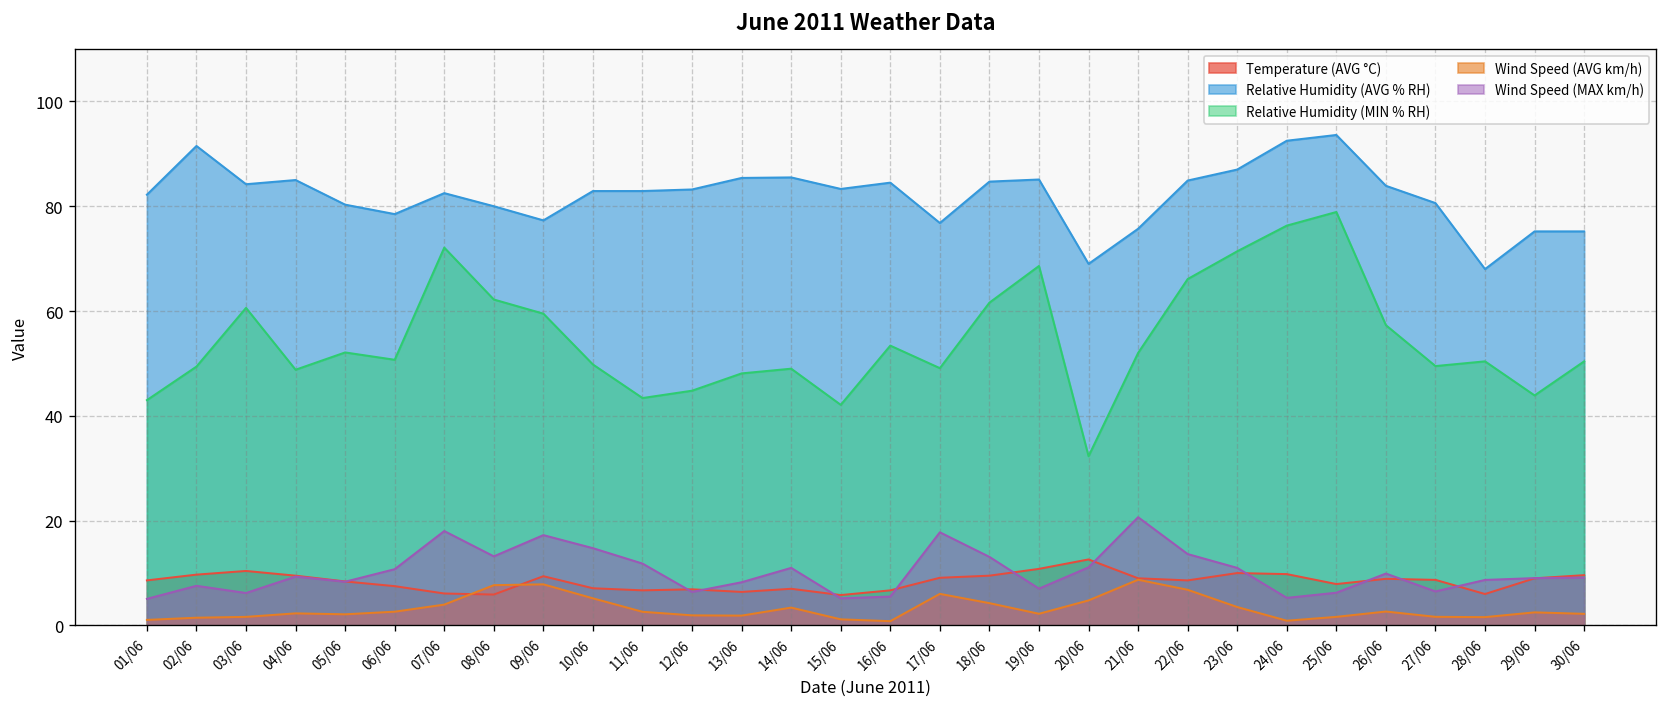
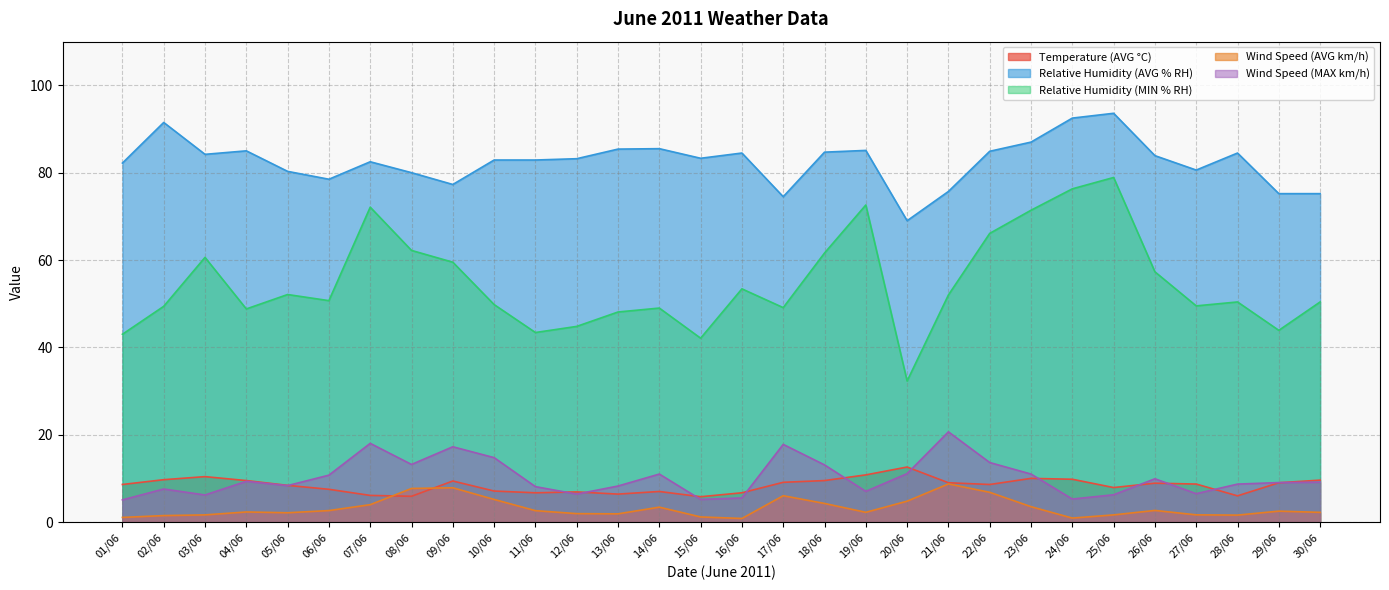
  {
    "Relative Humidity (AVG % RH)": {
      "01/06": 82,
      "02/06": 92,
      "03/06": 84,
      "04/06": 85,
      "05/06": 80,
      "06/06": 79,
      "07/06": 83,
      "08/06": 80,
      "09/06": 77,
      "10/06": 83,
      "11/06": 83,
      "12/06": 83,
      "13/06": 85,
      "14/06": 86,
      "15/06": 83,
      "16/06": 85,
-     "17/06": 77,
+     "17/06": 75,
      "18/06": 85,
      "19/06": 85,
      "20/06": 69,
      "21/06": 76,
      "22/06": 85,
      "23/06": 87,
      "24/06": 93,
      "25/06": 94,
      "26/06": 84,
      "27/06": 81,
-     "28/06": 68,
+     "28/06": 85,
      "29/06": 75,
      "30/06": 75
    },
    "Relative Humidity (MIN % RH)": {
      "01/06": 43,
      "02/06": 49,
      "03/06": 61,
      "04/06": 49,
      "05/06": 52,
      "06/06": 51,
      "07/06": 72,
      "08/06": 62,
      "09/06": 60,
      "10/06": 50,
      "11/06": 43,
      "12/06": 45,
      "13/06": 48,
      "14/06": 49,
      "15/06": 42,
      "16/06": 53,
      "17/06": 49,
      "18/06": 62,
-     "19/06": 69,
+     "19/06": 73,
      "20/06": 32,
      "21/06": 52,
      "22/06": 66,
      "23/06": 71,
      "24/06": 76,
      "25/06": 79,
      "26/06": 57,
      "27/06": 50,
      "28/06": 50,
      "29/06": 44,
      "30/06": 50
    },
    "Wind Speed (MAX km/h)": {
      "01/06": 5,
      "02/06": 8,
      "03/06": 6,
      "06/06": 11,
      "07/06": 18,
      "08/06": 13,
      "09/06": 17,
      "10/06": 15,
-     "11/06": 12,
+     "11/06": 8,
      "13/06": 8,
      "14/06": 11,
      "15/06": 5,
      "16/06": 6,
      "17/06": 18,
      "18/06": 13,
      "19/06": 7,
      "20/06": 11,
      "21/06": 21,
      "22/06": 14,
      "23/06": 11,
      "24/06": 5,
      "25/06": 6,
      "26/06": 10,
      "27/06": 7,
      "28/06": 9
    }
  }
